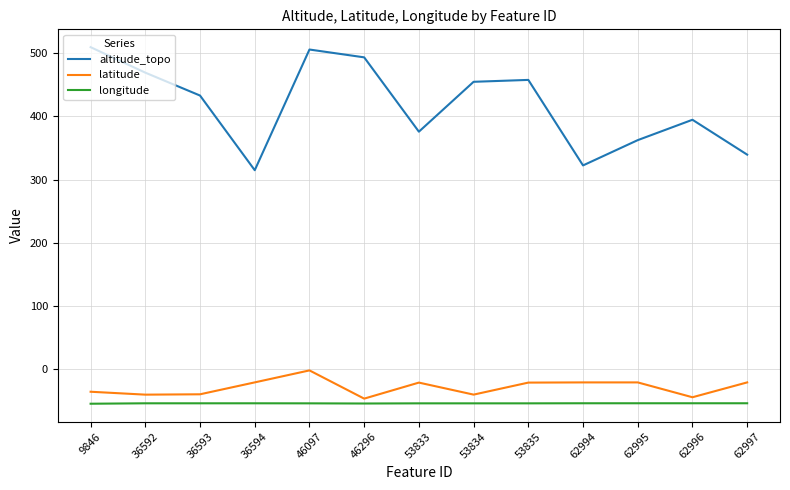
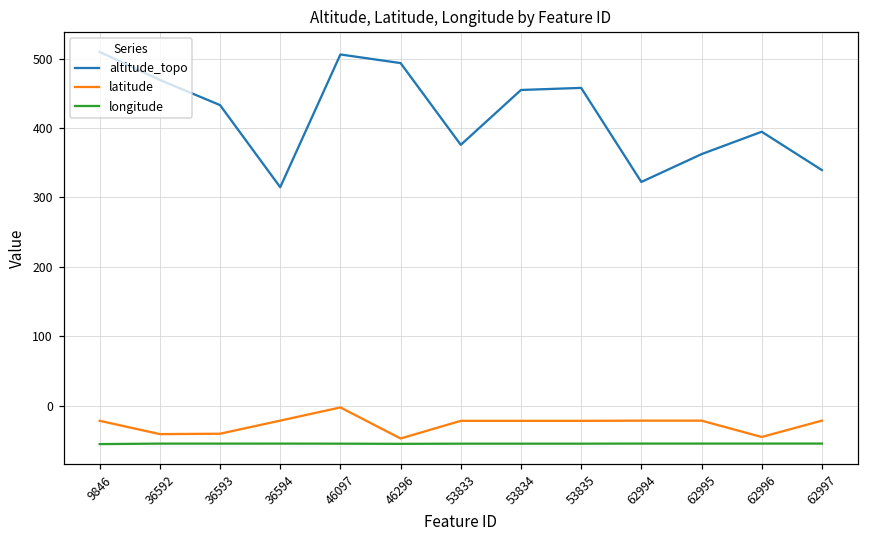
  {
    "altitude_topo": {
      "36593": 430,
      "36594": 310,
      "46097": 510,
      "46296": 490,
      "53833": 380,
      "53834": 460,
      "53835": 460,
      "62994": 320,
      "62995": 360,
      "62996": 390,
      "62997": 340
    },
    "latitude": {
-     "9846": -40,
+     "9846": -20,
      "36592": -40,
      "36593": -40,
      "36594": -20,
      "46097": 0,
      "46296": -50,
      "53833": -20,
-     "53834": -40,
+     "53834": -20,
      "53835": -20,
      "62994": -20,
      "62995": -20,
      "62996": -50,
      "62997": -20
    },
    "longitude": {
      "9846": -60,
      "36592": -50,
      "36593": -50,
      "36594": -50,
      "46097": -50,
      "46296": -60,
      "53833": -50,
      "53834": -50,
      "53835": -50,
      "62994": -50,
      "62995": -50,
      "62996": -50,
      "62997": -50
    }
  }
